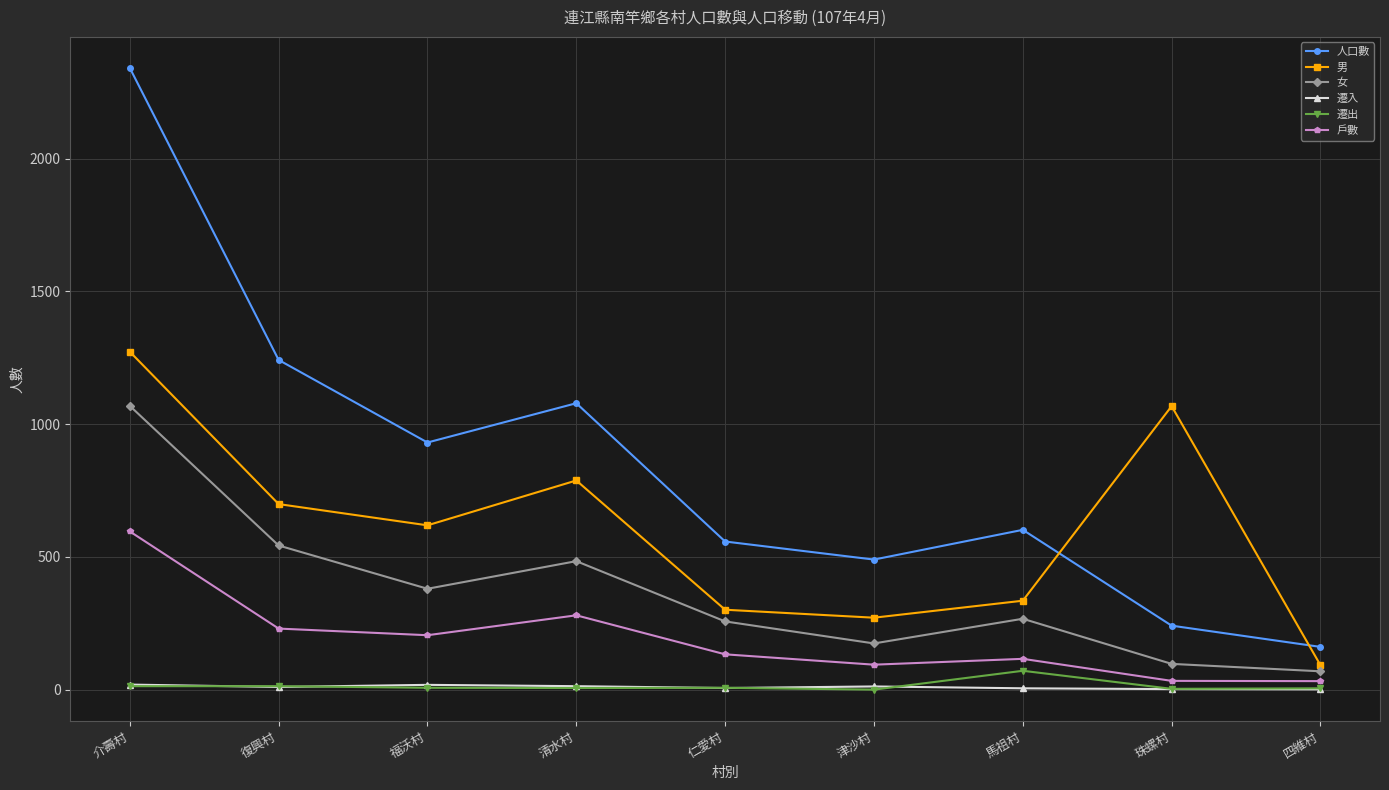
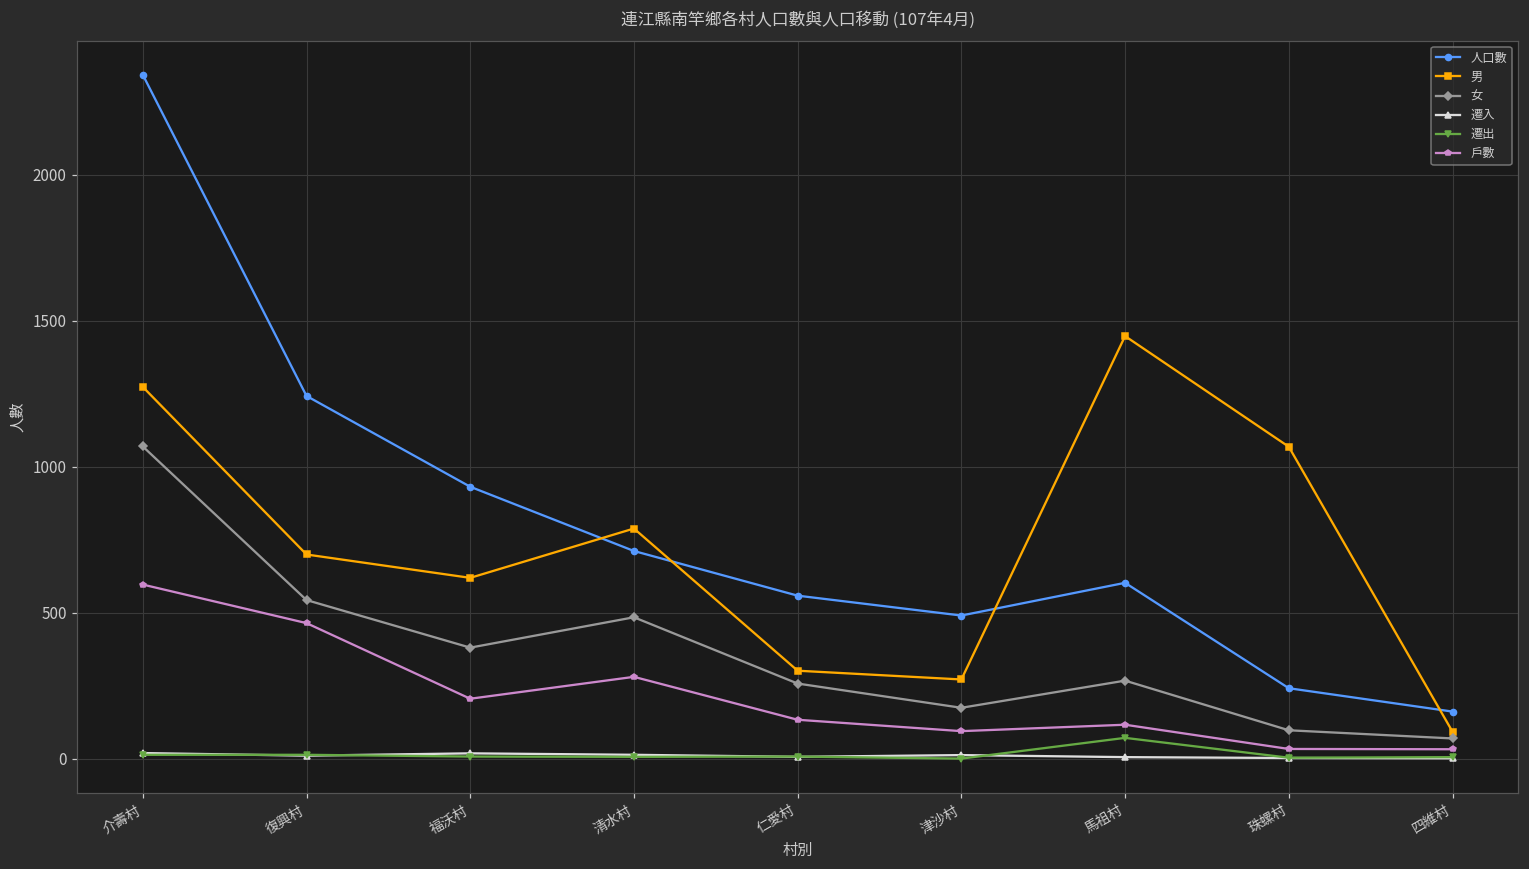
  {
    "人口數": {
      "介壽村": 2340,
      "復興村": 1240,
      "福沃村": 930,
-     "清水村": 1080,
+     "清水村": 710,
      "仁愛村": 560,
      "津沙村": 490,
      "馬祖村": 600,
      "珠螺村": 240,
      "四維村": 160
    },
    "男": {
      "介壽村": 1270,
      "復興村": 700,
      "福沃村": 620,
      "清水村": 790,
      "仁愛村": 300,
      "津沙村": 270,
-     "馬祖村": 340,
+     "馬祖村": 1450,
      "珠螺村": 1070,
      "四維村": 90
    },
    "女": {
      "介壽村": 1070,
      "復興村": 540,
      "福沃村": 380,
      "清水村": 480,
      "仁愛村": 260,
      "津沙村": 170,
      "馬祖村": 270,
      "珠螺村": 100,
      "四維村": 70
    },
    "遷入": {
      "福沃村": 20,
      "津沙村": 10,
      "馬祖村": 10
    },
    "遷出": {
      "福沃村": 10,
      "津沙村": 0,
      "馬祖村": 70
    },
    "戶數": {
      "介壽村": 600,
-     "復興村": 230,
+     "復興村": 460,
      "福沃村": 210,
      "清水村": 280,
      "仁愛村": 130,
      "津沙村": 90,
      "馬祖村": 120,
      "珠螺村": 30,
      "四維村": 30
    }
  }
